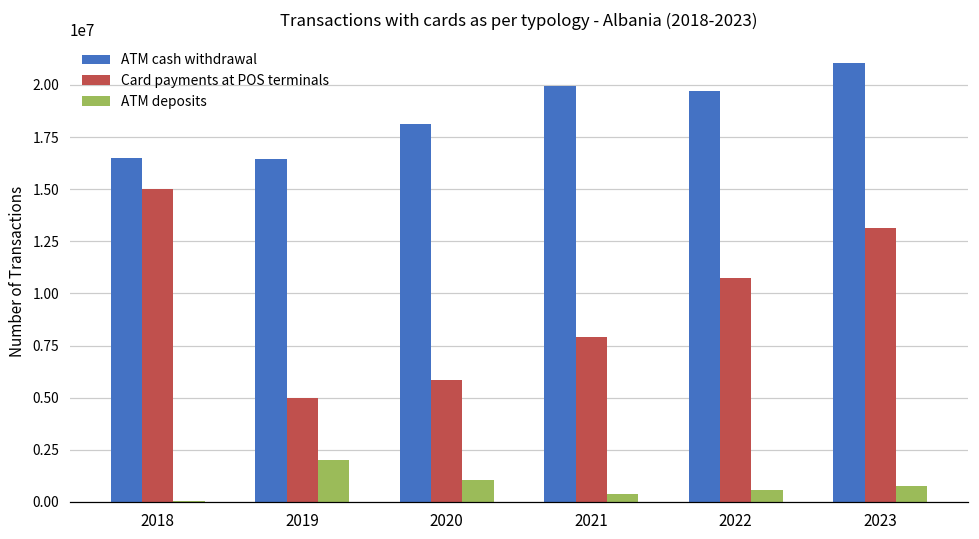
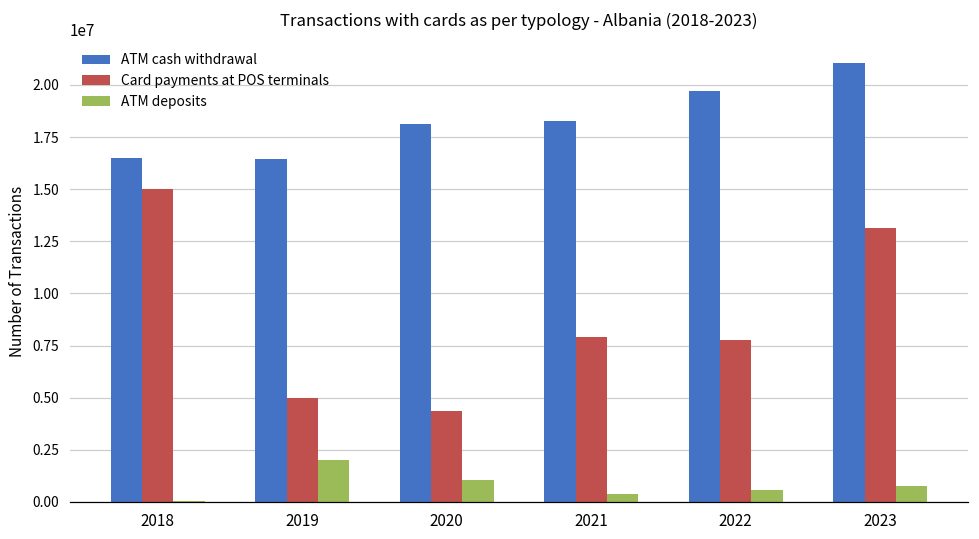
  {
    "ATM cash withdrawal": {
      "2018": 16500000,
      "2019": 16500000,
      "2020": 18100000,
-     "2021": 20000000,
+     "2021": 18200000,
      "2022": 19700000,
      "2023": 21100000
    },
    "Card payments at POS terminals": {
      "2018": 15000000,
      "2019": 5000000,
-     "2020": 5800000,
+     "2020": 4400000,
      "2021": 7900000,
-     "2022": 10700000,
+     "2022": 7800000,
      "2023": 13100000
    },
    "ATM deposits": {
      "2019": 2000000,
      "2020": 1000000,
      "2021": 400000,
      "2022": 600000,
      "2023": 800000
    }
  }
